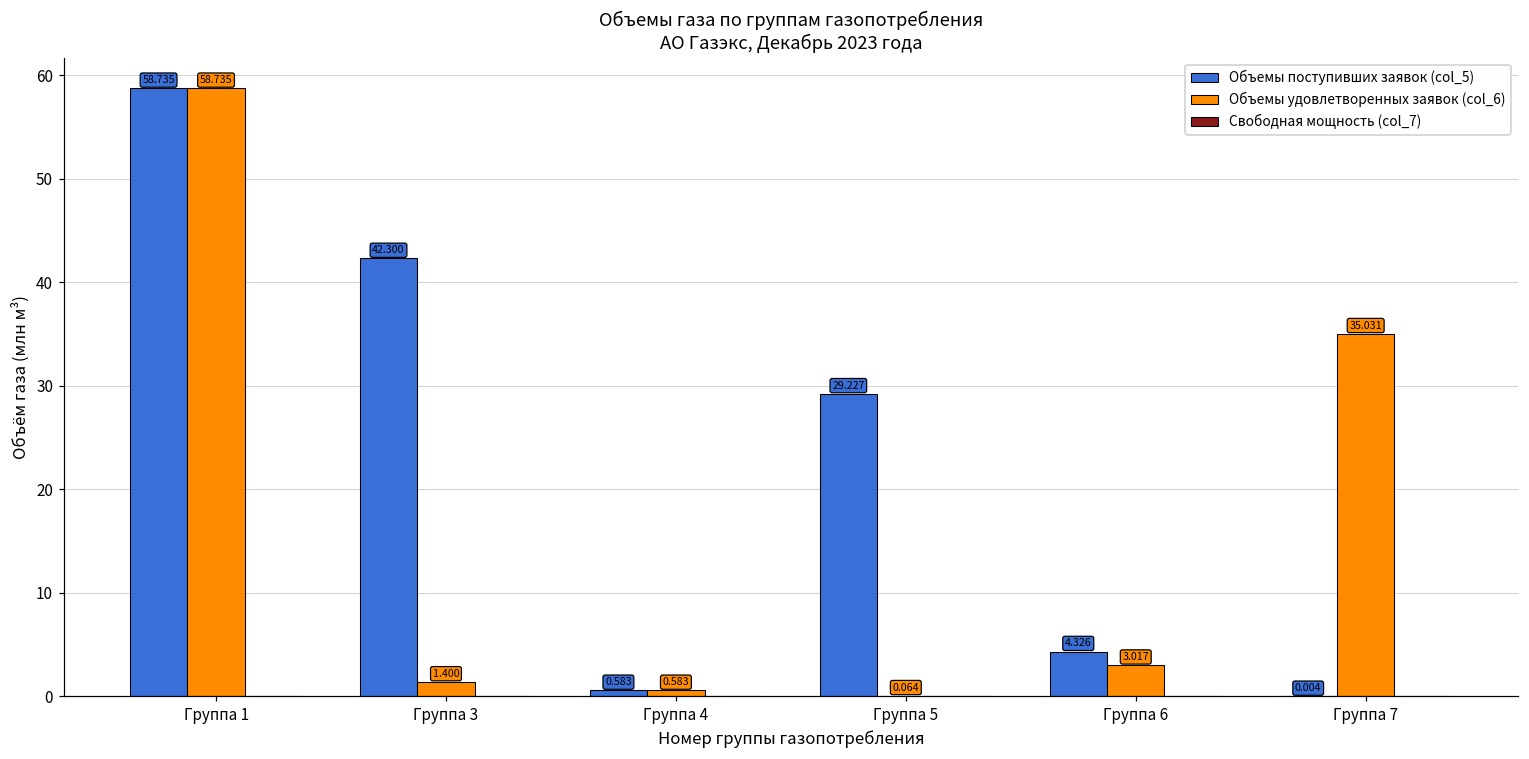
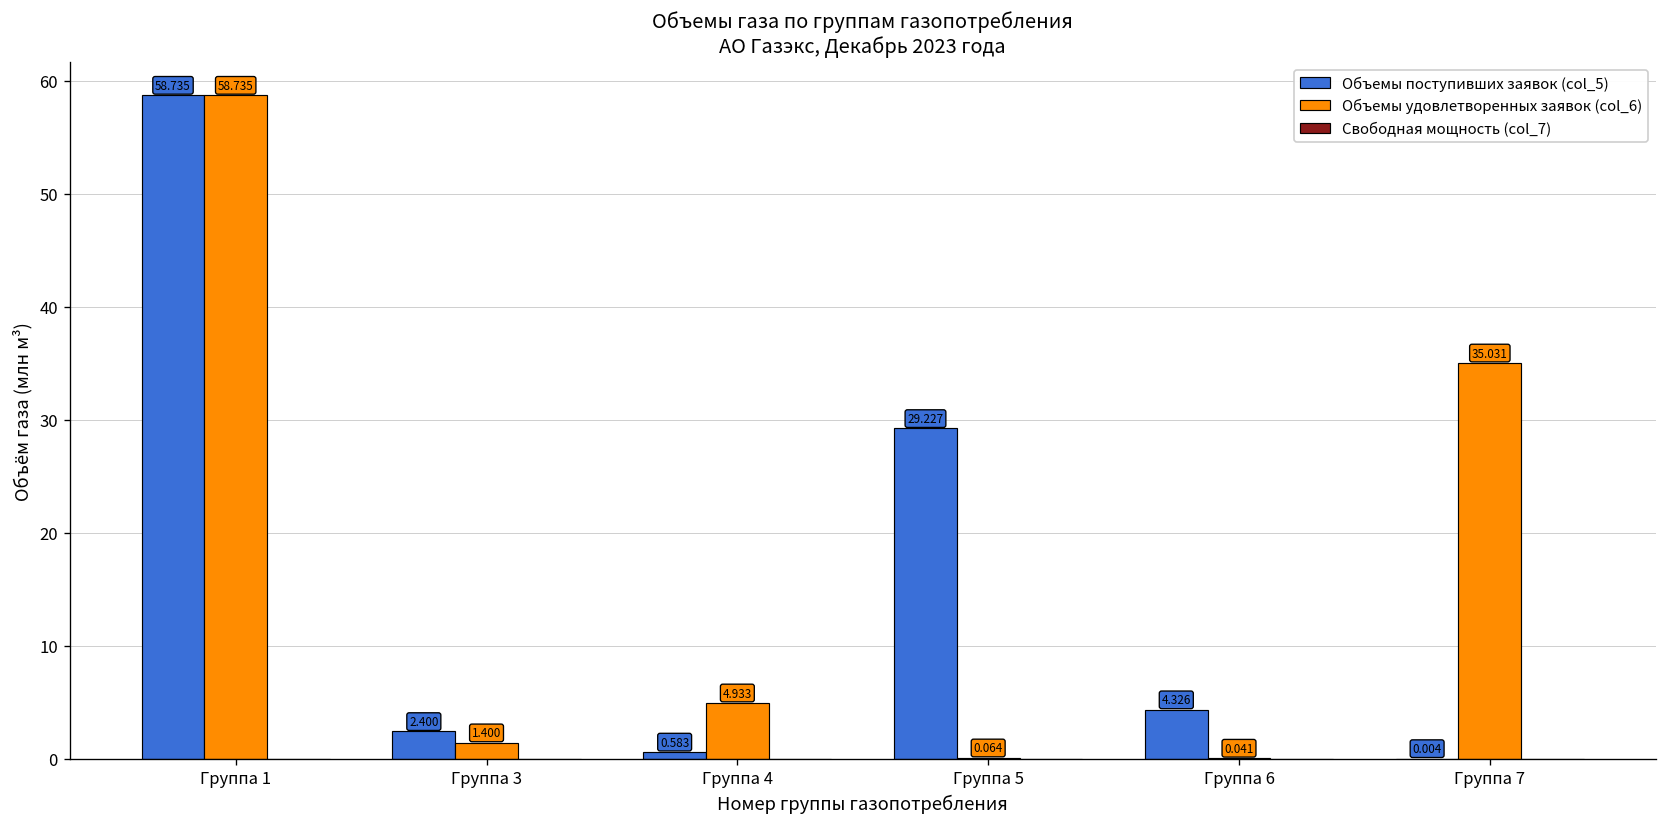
  {
    "Объемы поступивших заявок (col_5)": {
-     "Группа 3": 42.300
+     "Группа 3": 2.400
    },
    "Объемы удовлетворенных заявок (col_6)": {
-     "Группа 4": 0.583,
-     "Группа 6": 3.017
+     "Группа 4": 4.933,
+     "Группа 6": 0.041
    },
    "Свободная мощность (col_7)": {
      "Группа 1": 0,
      "Группа 3": 0,
      "Группа 4": 0,
      "Группа 5": 0,
      "Группа 6": 0,
      "Группа 7": 0
    }
  }
